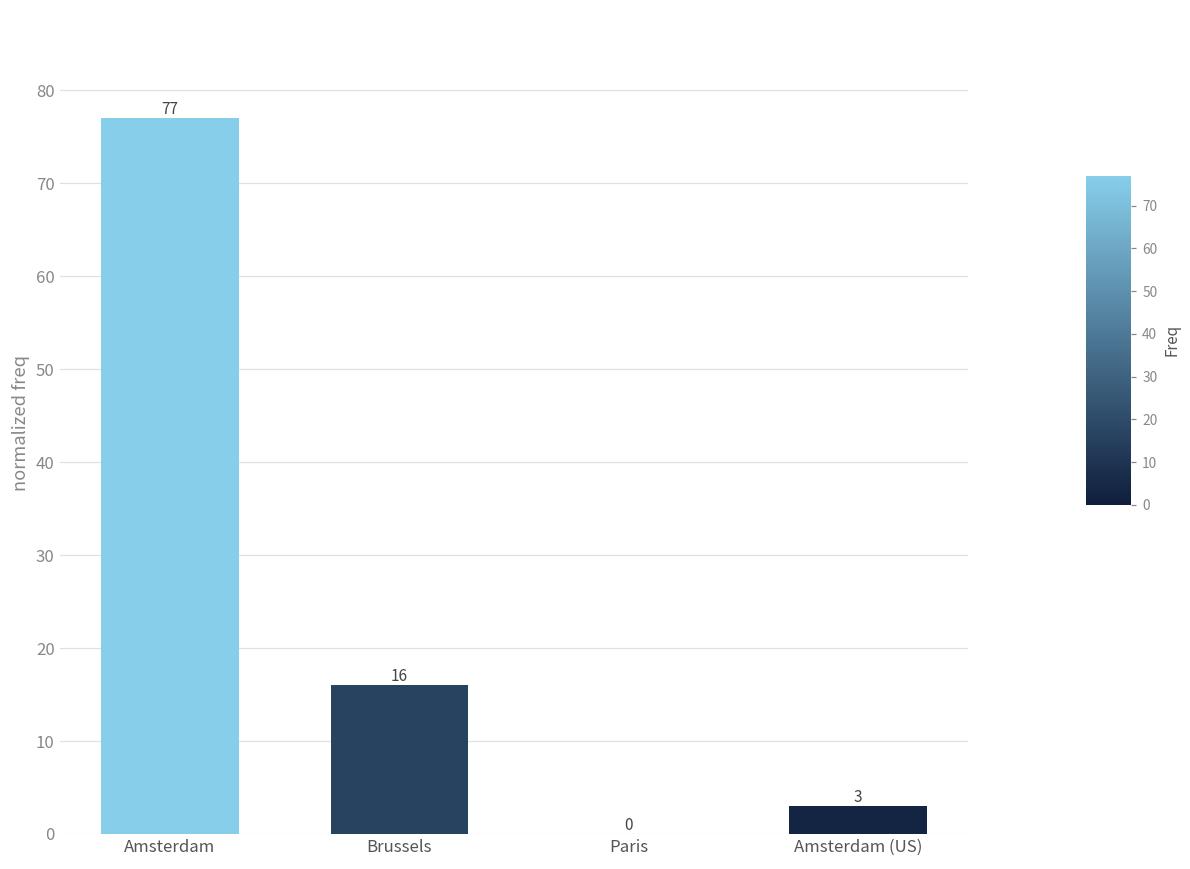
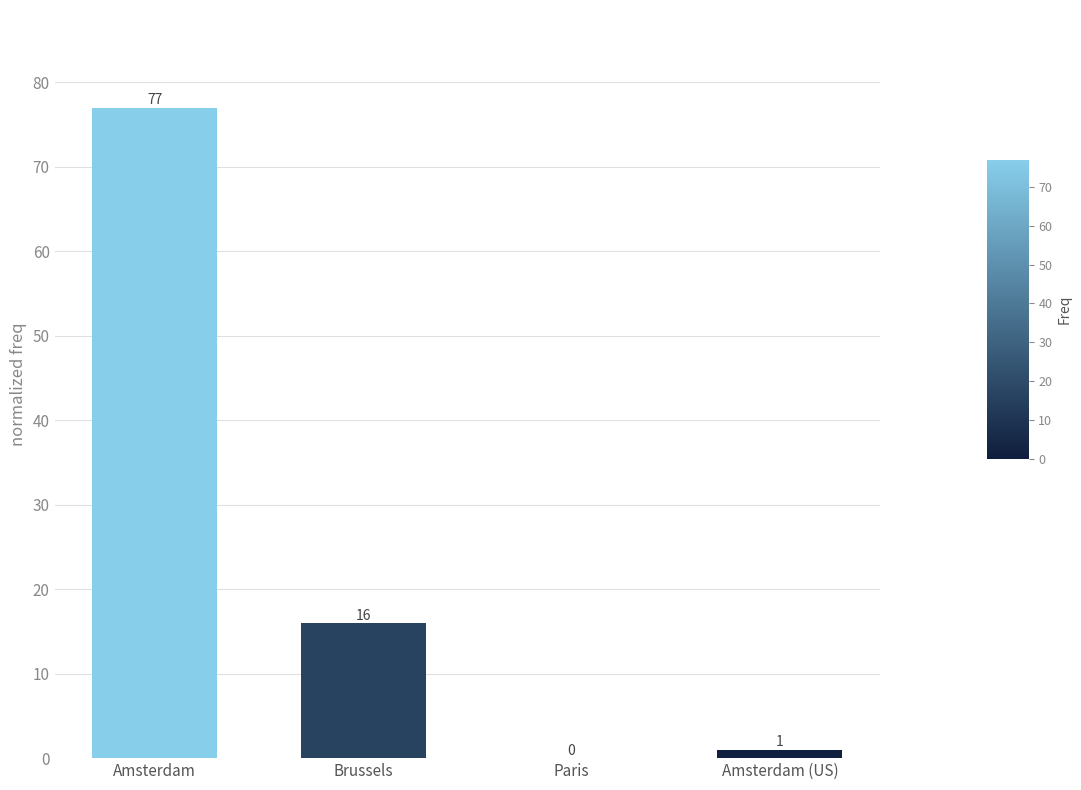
  {
    "Amsterdam": 77,
    "Brussels": 16,
    "Paris": 0,
-   "Amsterdam (US)": 3
+   "Amsterdam (US)": 1
  }
